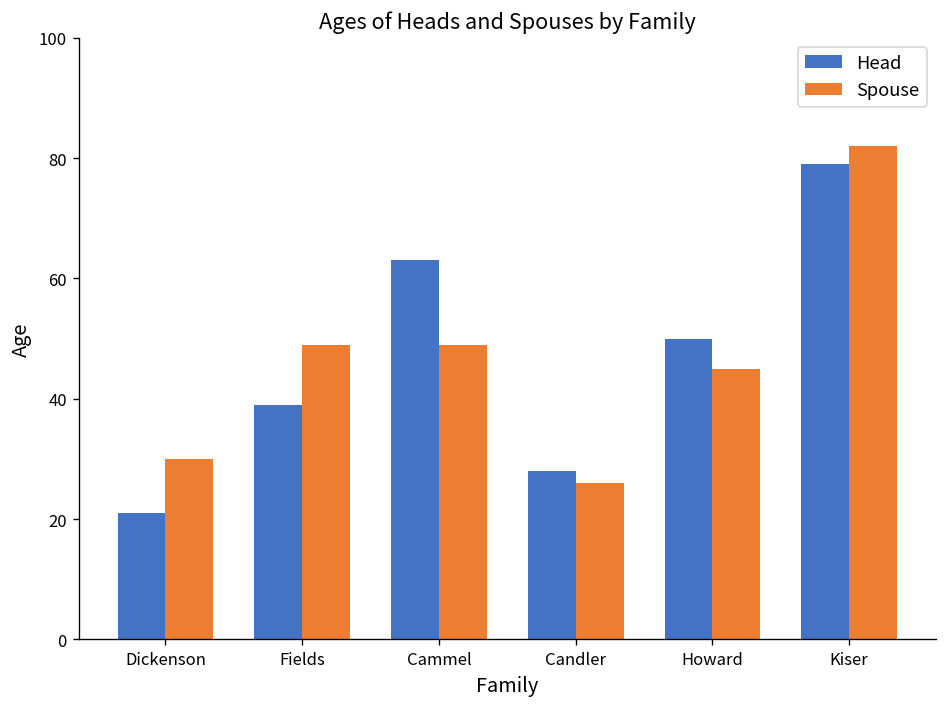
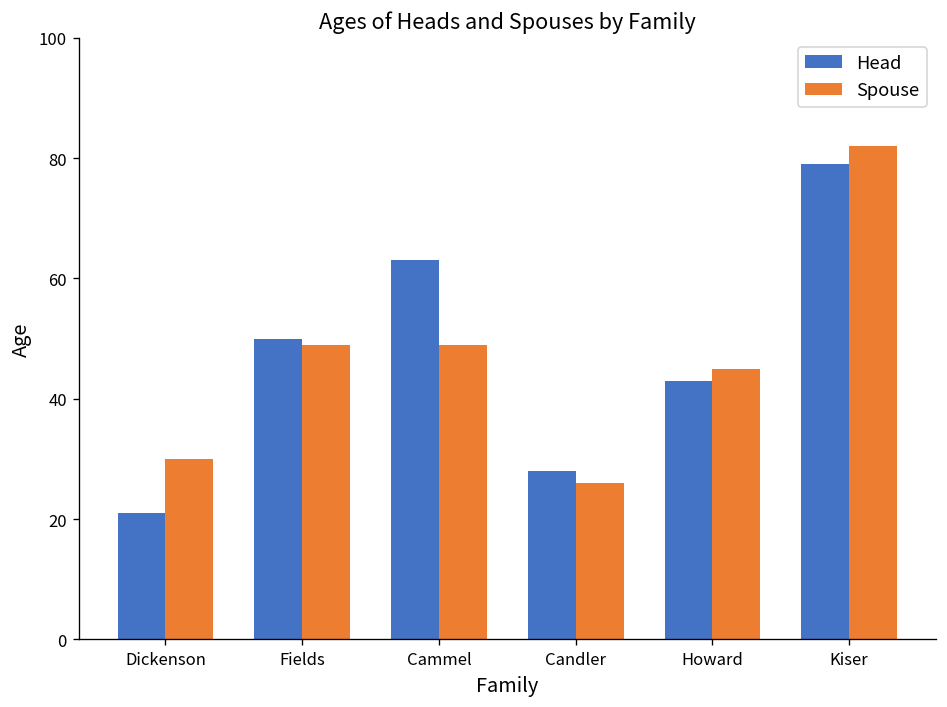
  {
    "Head": {
      "Dickenson": 21,
-     "Fields": 39,
+     "Fields": 50,
      "Cammel": 63,
      "Candler": 28,
-     "Howard": 50,
+     "Howard": 43,
      "Kiser": 79
    },
    "Spouse": {
      "Dickenson": 30,
      "Fields": 49,
      "Cammel": 49,
      "Candler": 26,
      "Howard": 45,
      "Kiser": 82
    }
  }
